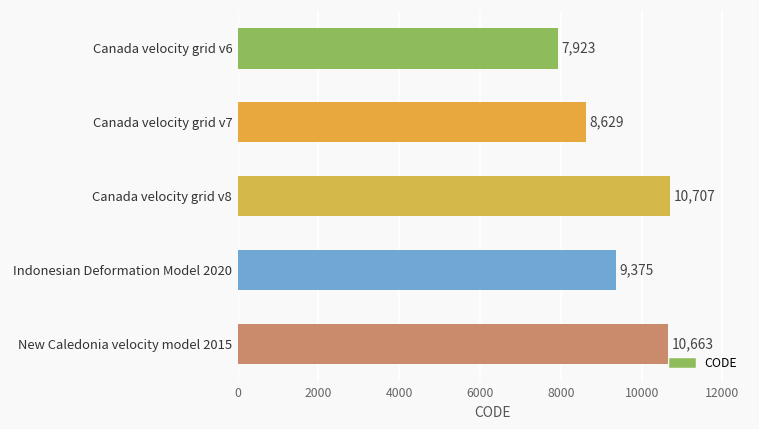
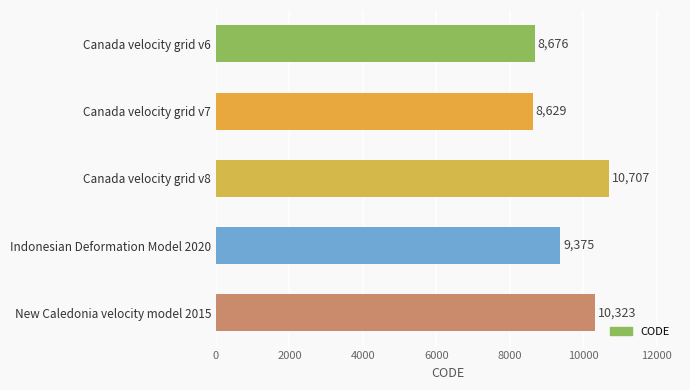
  {
-   "Canada velocity grid v6": "7,923",
+   "Canada velocity grid v6": "8,676",
    "Canada velocity grid v7": "8,629",
    "Canada velocity grid v8": "10,707",
    "Indonesian Deformation Model 2020": "9,375",
-   "New Caledonia velocity model 2015": "10,663"
+   "New Caledonia velocity model 2015": "10,323"
  }
